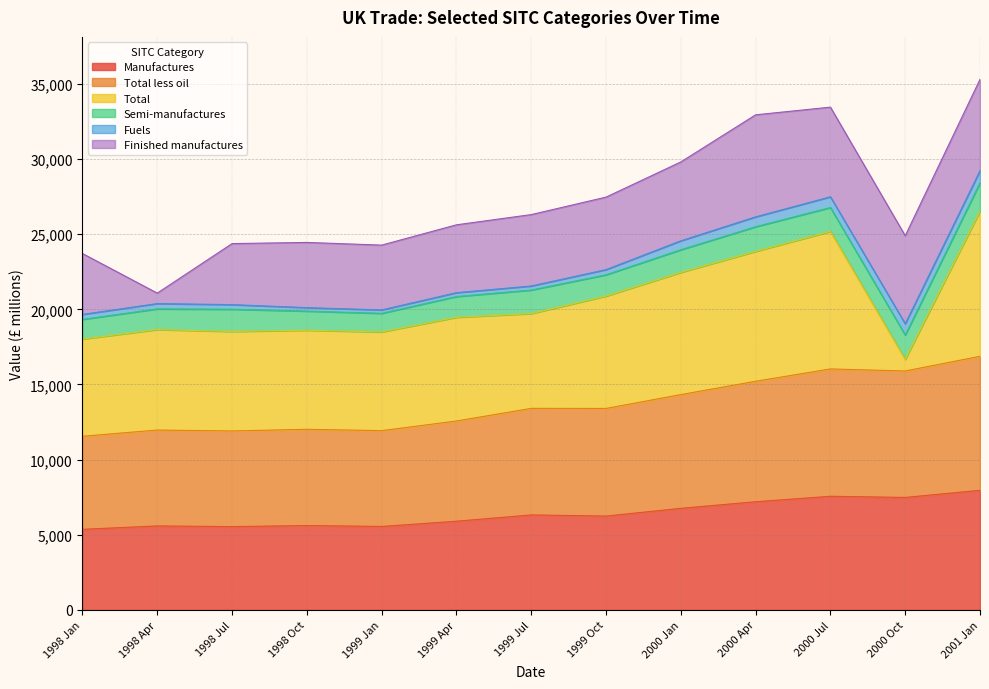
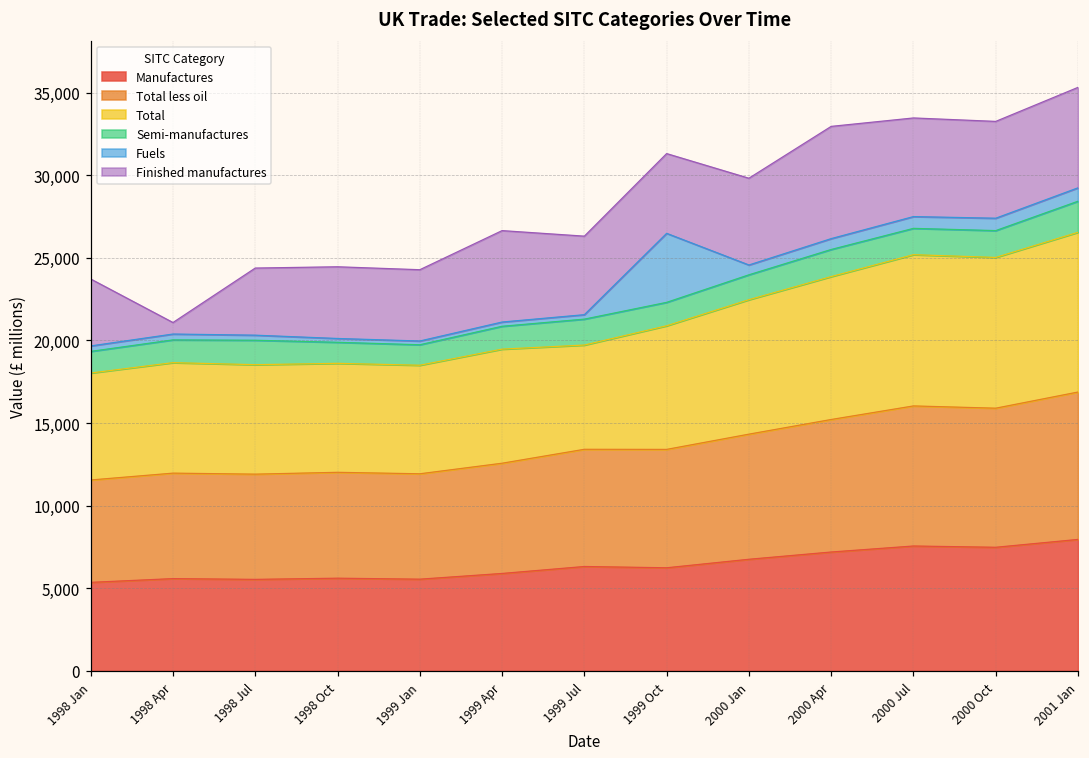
  {
    "Total": {
      "1998 Jan": "6,500",
      "1998 Apr": "6,700",
      "1998 Jul": "6,600",
      "1998 Oct": "6,600",
      "1999 Jan": "6,600",
      "1999 Apr": "6,900",
      "1999 Jul": "6,300",
      "1999 Oct": "7,500",
      "2000 Jan": "8,100",
      "2000 Apr": "8,600",
      "2000 Jul": "9,200",
-     "2000 Oct": "800",
+     "2000 Oct": "9,100",
      "2001 Jan": "9,700"
    },
    "Semi-manufactures": {
      "1998 Jan": "1,300",
      "1998 Apr": "1,400",
      "1998 Jul": "1,500",
      "1998 Oct": "1,300",
      "1999 Jan": "1,200",
      "1999 Apr": "1,400",
      "1999 Jul": "1,600",
      "1999 Oct": "1,400",
      "2000 Jan": "1,500",
      "2000 Apr": "1,600",
      "2000 Jul": "1,600",
      "2000 Oct": "1,600",
      "2001 Jan": "1,900"
    },
    "Fuels": {
      "1998 Jan": "300",
      "1998 Apr": "400",
      "1998 Jul": "300",
      "1998 Oct": "200",
      "1999 Jan": "200",
      "1999 Apr": "300",
      "1999 Jul": "300",
-     "1999 Oct": "300",
+     "1999 Oct": "4,200",
      "2000 Jan": "600",
      "2000 Apr": "700",
      "2000 Jul": "700",
      "2000 Oct": "700",
      "2001 Jan": "800"
    },
    "Finished manufactures": {
      "1998 Jan": "4,100",
      "1998 Apr": "700",
      "1998 Jul": "4,100",
      "1998 Oct": "4,300",
      "1999 Jan": "4,300",
-     "1999 Apr": "4,500",
+     "1999 Apr": "5,500",
      "1999 Jul": "4,800",
      "1999 Oct": "4,800",
      "2000 Jan": "5,300",
      "2000 Apr": "6,800",
      "2000 Jul": "6,000",
      "2000 Oct": "5,900",
      "2001 Jan": "6,100"
    }
  }
